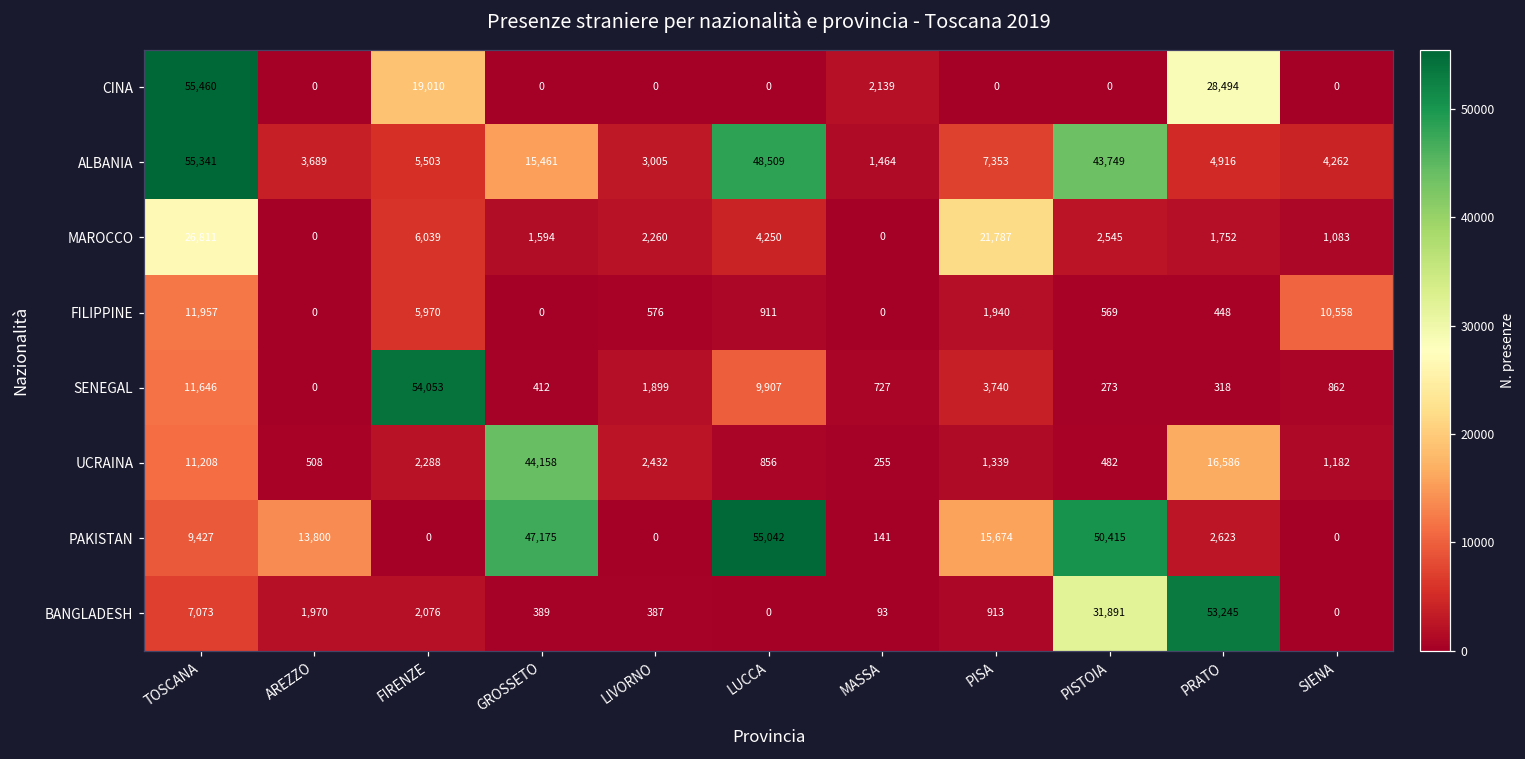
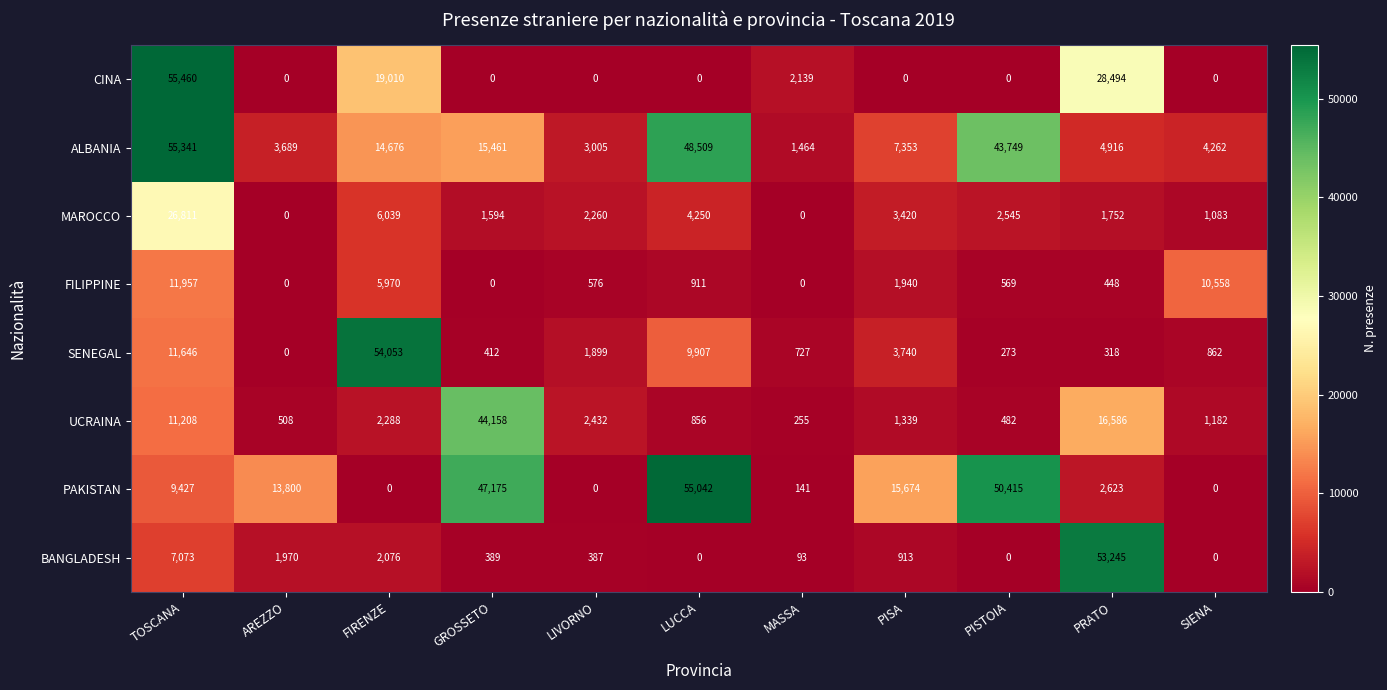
  {
    "CINA": {
      "TOSCANA": "55,460",
      "AREZZO": "0",
      "FIRENZE": "19,010",
      "GROSSETO": "0",
      "LIVORNO": "0",
      "LUCCA": "0",
      "MASSA": "2,139",
      "PISA": "0",
      "PISTOIA": "0",
      "PRATO": "28,494",
      "SIENA": "0"
    },
    "ALBANIA": {
      "TOSCANA": "55,341",
      "AREZZO": "3,689",
-     "FIRENZE": "5,503",
+     "FIRENZE": "14,676",
      "GROSSETO": "15,461",
      "LIVORNO": "3,005",
      "LUCCA": "48,509",
      "MASSA": "1,464",
      "PISA": "7,353",
      "PISTOIA": "43,749",
      "PRATO": "4,916",
      "SIENA": "4,262"
    },
    "MAROCCO": {
      "TOSCANA": "26,811",
      "AREZZO": "0",
      "FIRENZE": "6,039",
      "GROSSETO": "1,594",
      "LIVORNO": "2,260",
      "LUCCA": "4,250",
      "MASSA": "0",
-     "PISA": "21,787",
+     "PISA": "3,420",
      "PISTOIA": "2,545",
      "PRATO": "1,752",
      "SIENA": "1,083"
    },
    "FILIPPINE": {
      "TOSCANA": "11,957",
      "AREZZO": "0",
      "FIRENZE": "5,970",
      "GROSSETO": "0",
      "LIVORNO": "576",
      "LUCCA": "911",
      "MASSA": "0",
      "PISA": "1,940",
      "PISTOIA": "569",
      "PRATO": "448",
      "SIENA": "10,558"
    },
    "SENEGAL": {
      "TOSCANA": "11,646",
      "AREZZO": "0",
      "FIRENZE": "54,053",
      "GROSSETO": "412",
      "LIVORNO": "1,899",
      "LUCCA": "9,907",
      "MASSA": "727",
      "PISA": "3,740",
      "PISTOIA": "273",
      "PRATO": "318",
      "SIENA": "862"
    },
    "UCRAINA": {
      "TOSCANA": "11,208",
      "AREZZO": "508",
      "FIRENZE": "2,288",
      "GROSSETO": "44,158",
      "LIVORNO": "2,432",
      "LUCCA": "856",
      "MASSA": "255",
      "PISA": "1,339",
      "PISTOIA": "482",
      "PRATO": "16,586",
      "SIENA": "1,182"
    },
    "PAKISTAN": {
      "TOSCANA": "9,427",
      "AREZZO": "13,800",
      "FIRENZE": "0",
      "GROSSETO": "47,175",
      "LIVORNO": "0",
      "LUCCA": "55,042",
      "MASSA": "141",
      "PISA": "15,674",
      "PISTOIA": "50,415",
      "PRATO": "2,623",
      "SIENA": "0"
    },
    "BANGLADESH": {
      "TOSCANA": "7,073",
      "AREZZO": "1,970",
      "FIRENZE": "2,076",
      "GROSSETO": "389",
      "LIVORNO": "387",
      "LUCCA": "0",
      "MASSA": "93",
      "PISA": "913",
-     "PISTOIA": "31,891",
+     "PISTOIA": "0",
      "PRATO": "53,245",
      "SIENA": "0"
    }
  }
